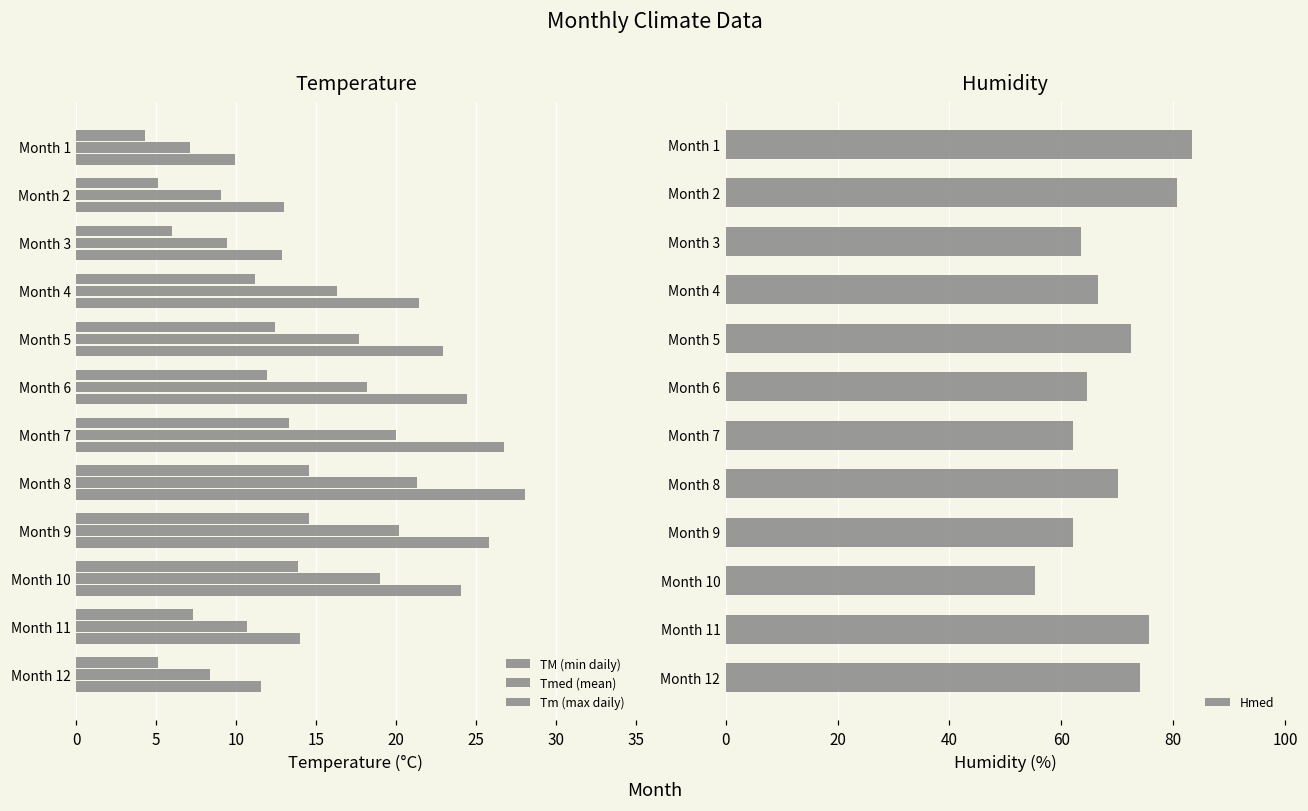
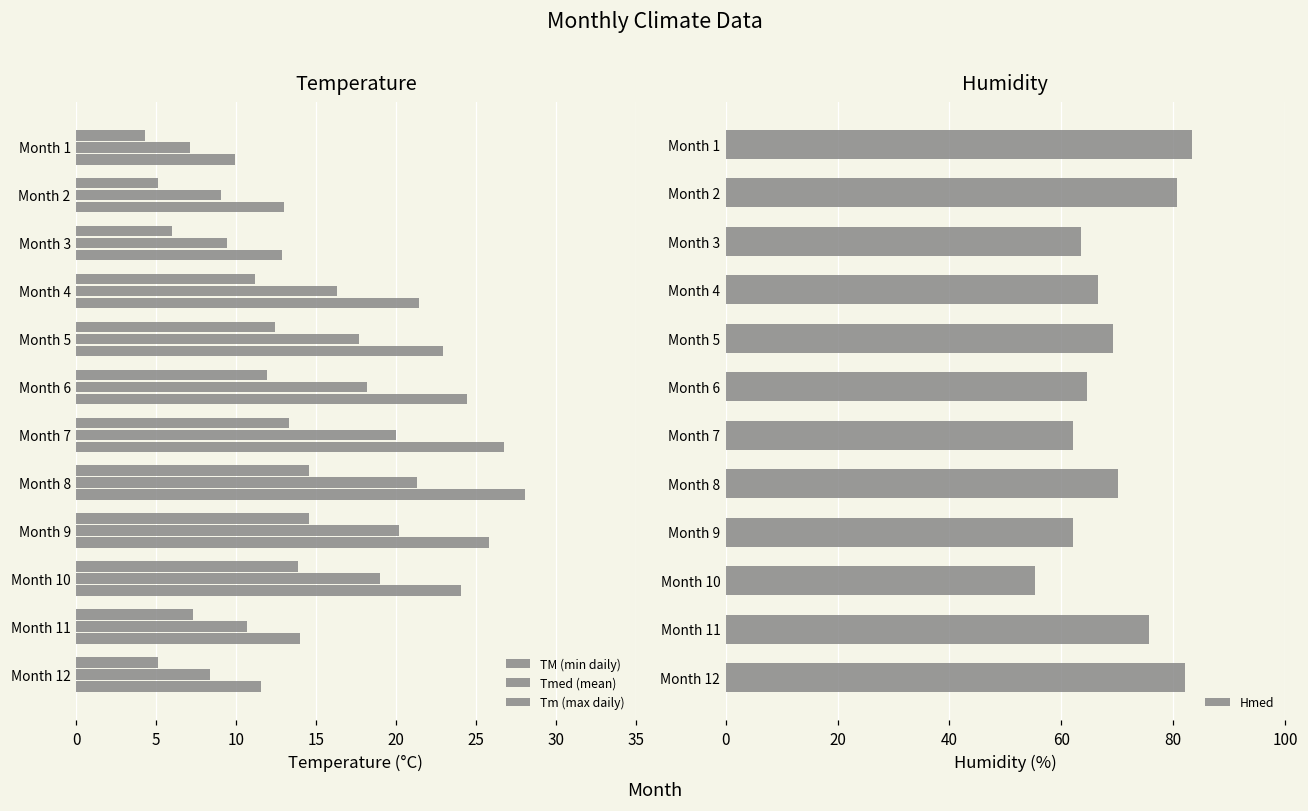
  {
    "Humidity": {
      "Month 1": 83,
      "Month 2": 81,
      "Month 3": 64,
      "Month 4": 67,
-     "Month 5": 72,
+     "Month 5": 69,
      "Month 6": 65,
      "Month 7": 62,
      "Month 8": 70,
      "Month 9": 62,
      "Month 10": 55,
      "Month 11": 76,
-     "Month 12": 74
+     "Month 12": 82
    }
  }
